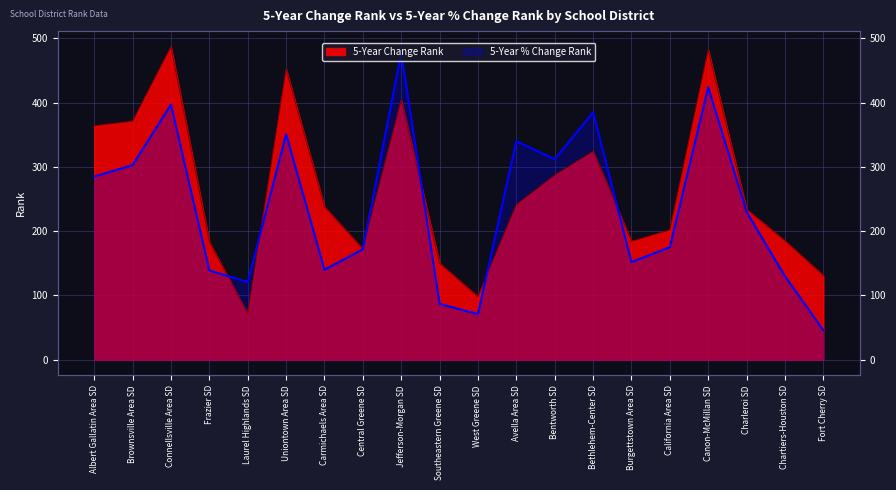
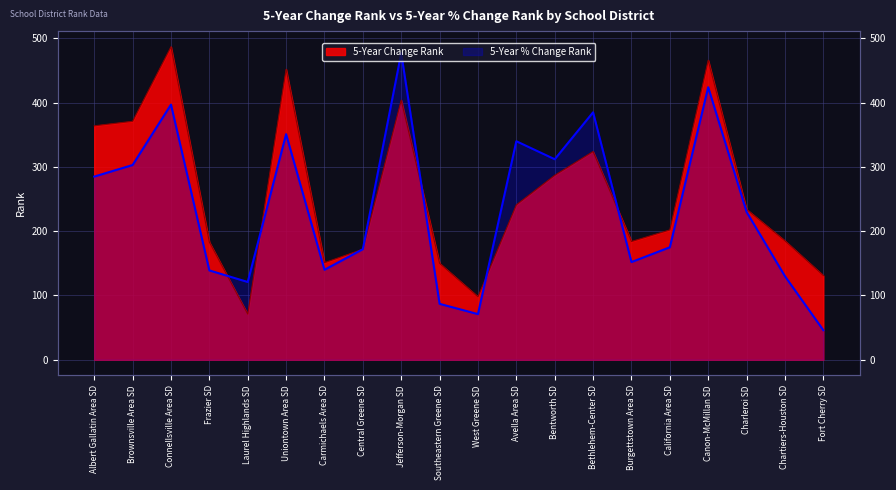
  {
    "5-Year Change Rank": {
      "Albert Gallatin Area SD": 360,
      "Brownsville Area SD": 370,
      "Connellsville Area SD": 490,
      "Frazier SD": 180,
      "Laurel Highlands SD": 70,
      "Uniontown Area SD": 450,
-     "Carmichaels Area SD": 240,
+     "Carmichaels Area SD": 150,
      "Jefferson-Morgan SD": 400,
      "Southeastern Greene SD": 150,
      "West Greene SD": 100,
      "Avella Area SD": 240,
      "Bentworth SD": 290,
      "Bethlehem-Center SD": 320,
      "Burgettstown Area SD": 180,
      "California Area SD": 200,
-     "Canon-McMillan SD": 480,
+     "Canon-McMillan SD": 470,
      "Chartiers-Houston SD": 190,
      "Fort Cherry SD": 130
    },
    "5-Year % Change Rank": {
      "Albert Gallatin Area SD": 290,
      "Brownsville Area SD": 300,
      "Connellsville Area SD": 400,
      "Frazier SD": 140,
      "Laurel Highlands SD": 120,
      "Uniontown Area SD": 350,
      "Carmichaels Area SD": 140,
      "Southeastern Greene SD": 90,
      "West Greene SD": 70,
      "Avella Area SD": 340,
      "Bentworth SD": 310,
      "Bethlehem-Center SD": 390,
      "Burgettstown Area SD": 150,
      "California Area SD": 180,
      "Canon-McMillan SD": 420,
      "Chartiers-Houston SD": 130,
      "Fort Cherry SD": 50
    }
  }
